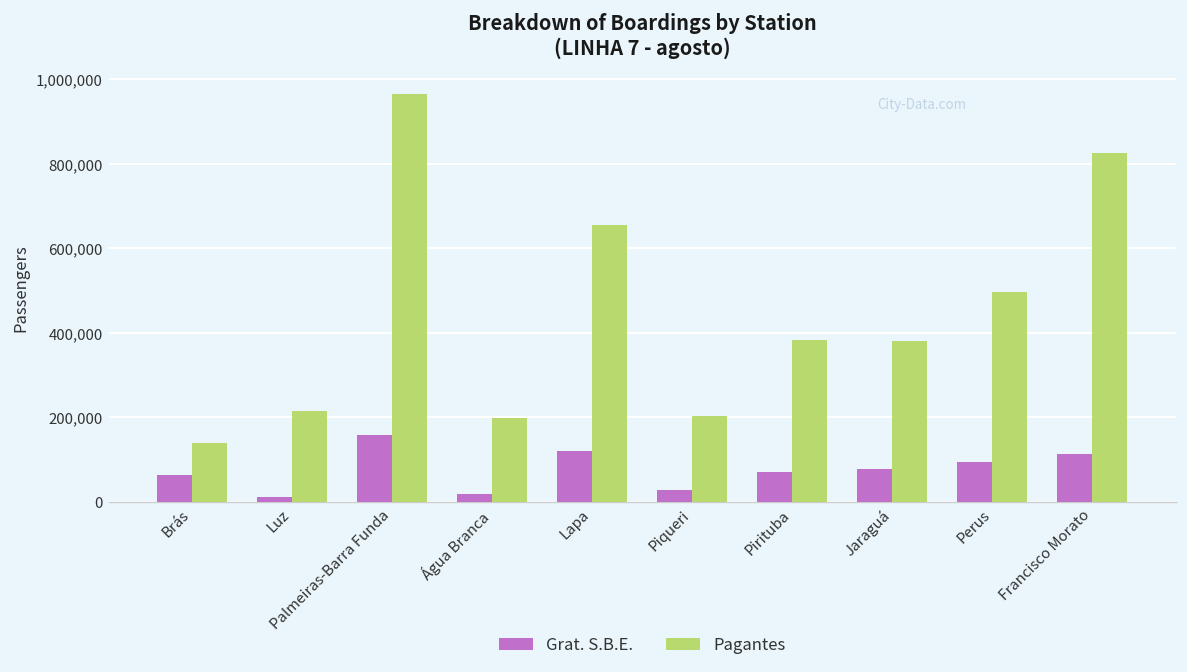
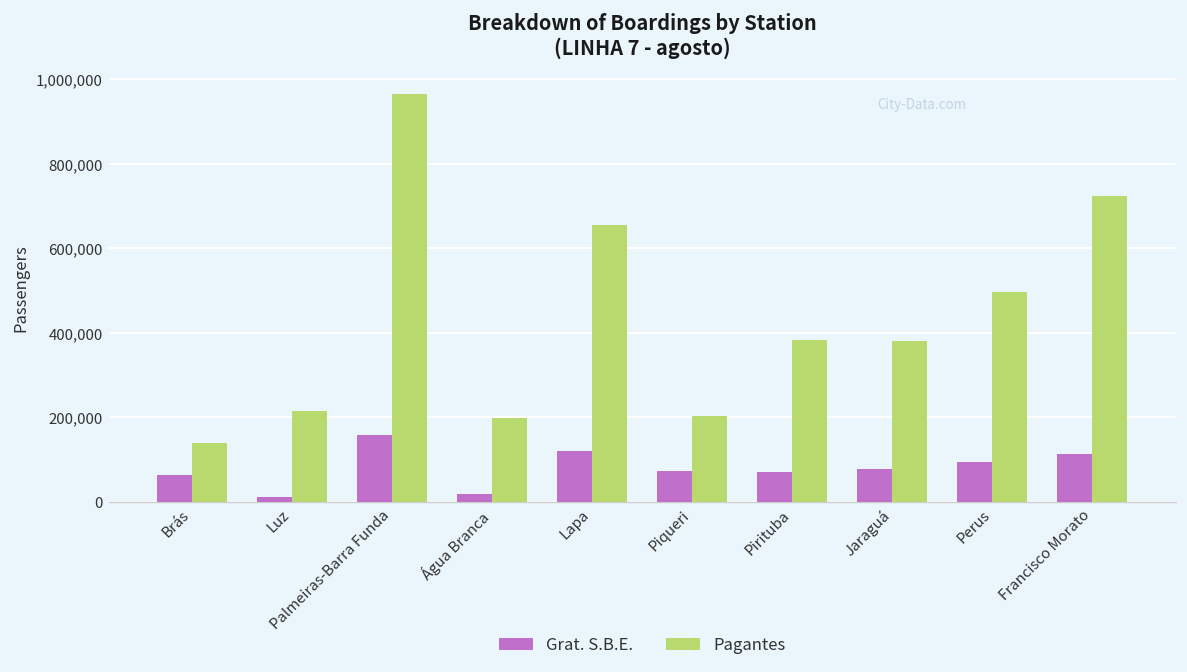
  {
    "Grat. S.B.E.": {
      "Brás": "60,000",
      "Luz": "10,000",
      "Palmeiras-Barra Funda": "160,000",
      "Água Branca": "20,000",
      "Lapa": "120,000",
-     "Piqueri": "30,000",
+     "Piqueri": "70,000",
      "Pirituba": "70,000",
      "Jaraguá": "80,000",
      "Perus": "90,000",
      "Francisco Morato": "110,000"
    },
    "Pagantes": {
      "Brás": "140,000",
      "Luz": "210,000",
      "Palmeiras-Barra Funda": "960,000",
      "Água Branca": "200,000",
      "Lapa": "650,000",
      "Piqueri": "200,000",
      "Pirituba": "380,000",
      "Jaraguá": "380,000",
      "Perus": "500,000",
-     "Francisco Morato": "830,000"
+     "Francisco Morato": "720,000"
    }
  }
